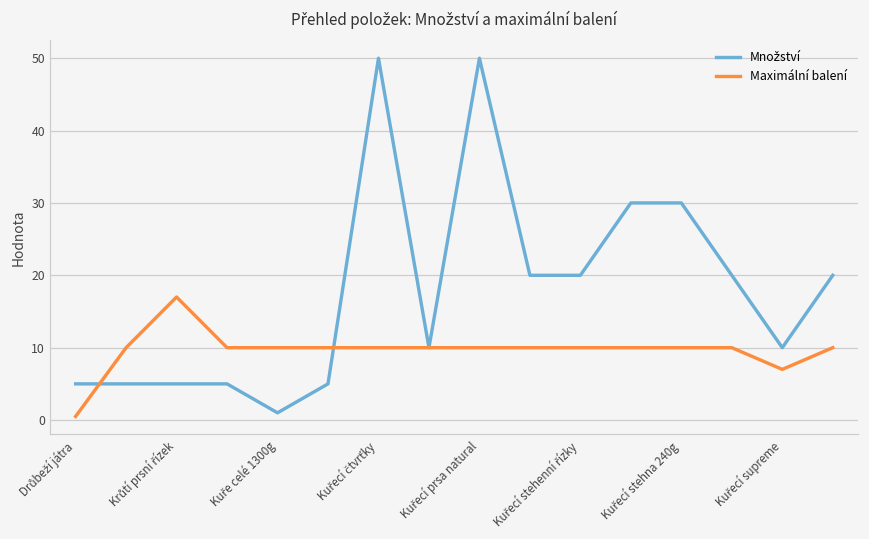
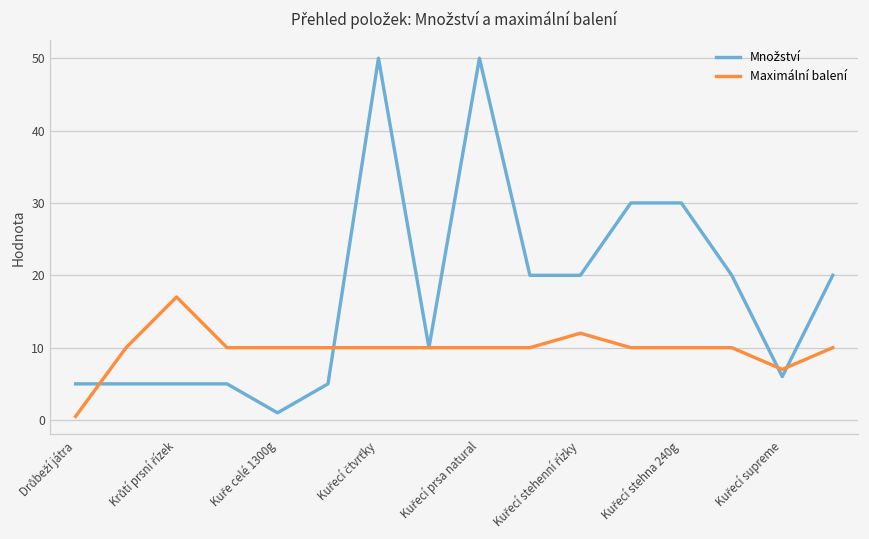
  {
    "Množství": {
      "Drůbeží játra": 5,
      "Krůtí prsní řízek": 5,
      "Kuře celé 1300g": 1,
      "Kuřecí čtvrťky": 50,
      "Kuřecí prsa natural": 50,
      "Kuřecí stehenní řízky": 20,
      "Kuřecí stehna 240g": 30,
-     "Kuřecí supreme": 10
+     "Kuřecí supreme": 6
    },
    "Maximální balení": {
      "Drůbeží játra": 1,
      "Krůtí prsní řízek": 17,
      "Kuře celé 1300g": 10,
      "Kuřecí čtvrťky": 10,
      "Kuřecí prsa natural": 10,
-     "Kuřecí stehenní řízky": 10,
+     "Kuřecí stehenní řízky": 12,
      "Kuřecí stehna 240g": 10,
      "Kuřecí supreme": 7
    }
  }
